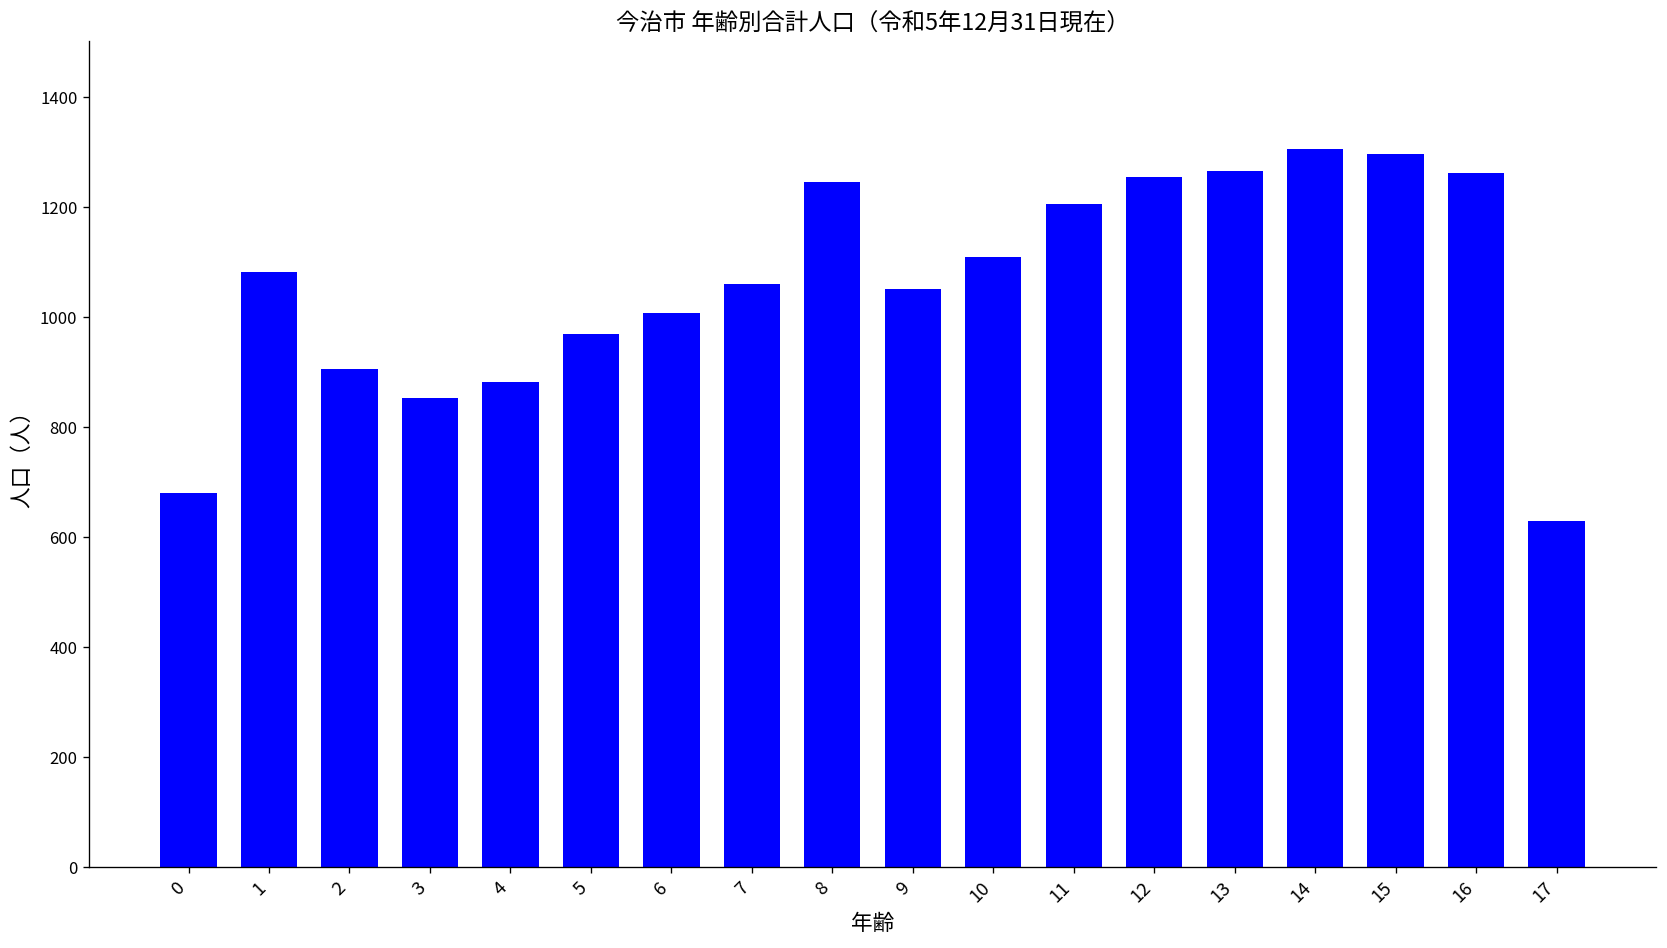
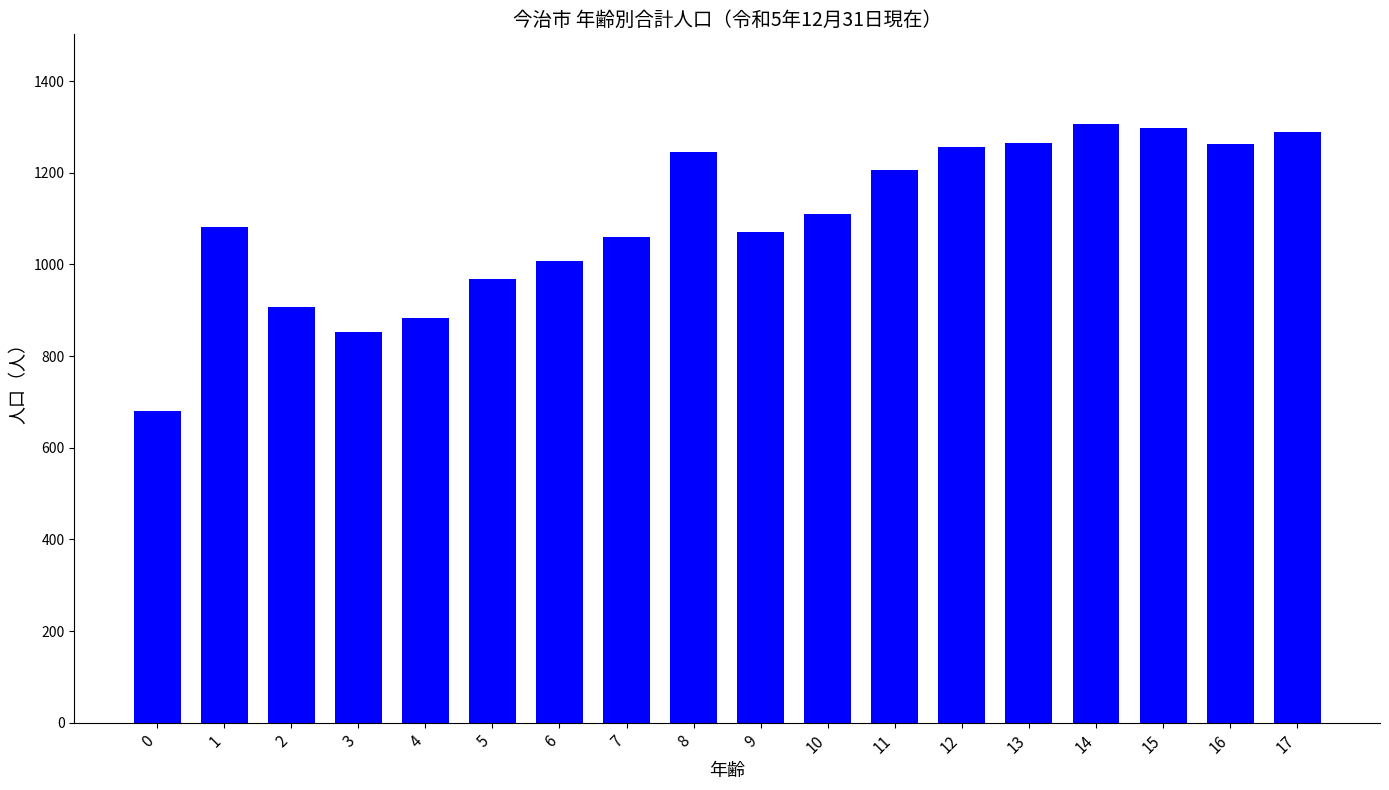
  {
    "0": 680,
    "1": 1080,
    "2": 910,
    "3": 850,
    "4": 880,
    "5": 970,
    "6": 1010,
    "7": 1060,
    "8": 1250,
-   "9": 1050,
+   "9": 1070,
    "10": 1110,
    "11": 1210,
    "12": 1260,
    "13": 1270,
    "14": 1310,
    "15": 1300,
    "16": 1260,
-   "17": 630
+   "17": 1290
  }
